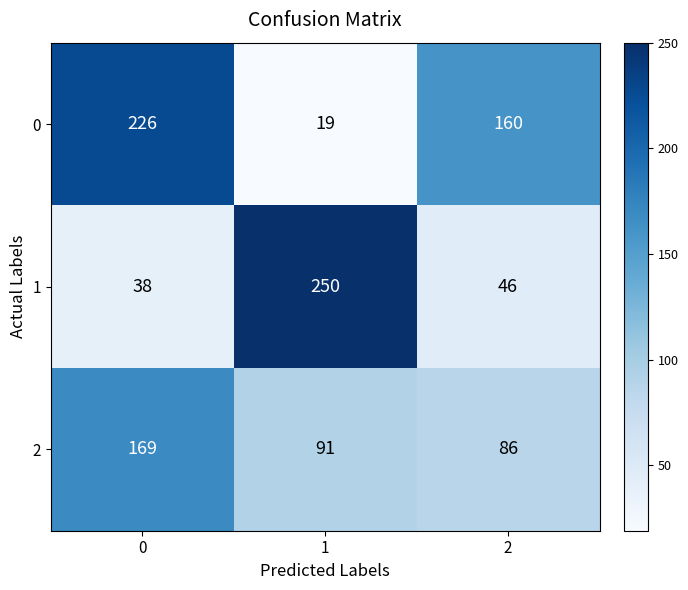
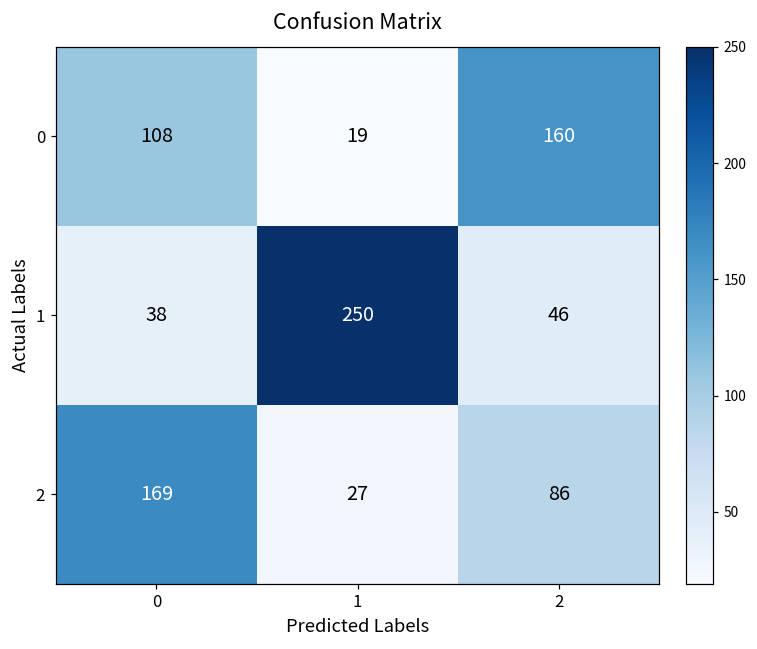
  {
    "0": {
-     "0": 226,
+     "0": 108,
      "1": 19,
      "2": 160
    },
    "1": {
      "0": 38,
      "1": 250,
      "2": 46
    },
    "2": {
      "0": 169,
-     "1": 91,
+     "1": 27,
      "2": 86
    }
  }
